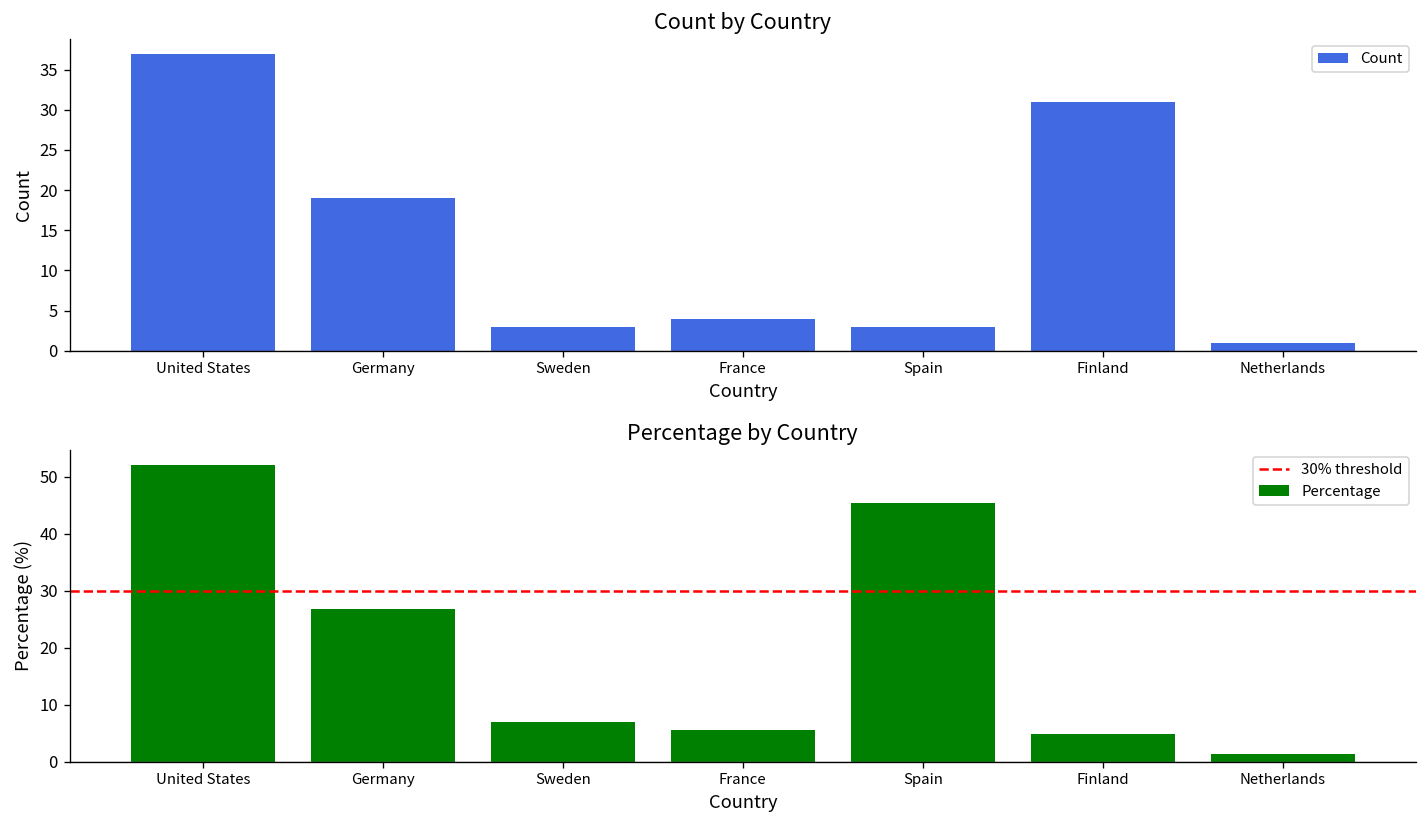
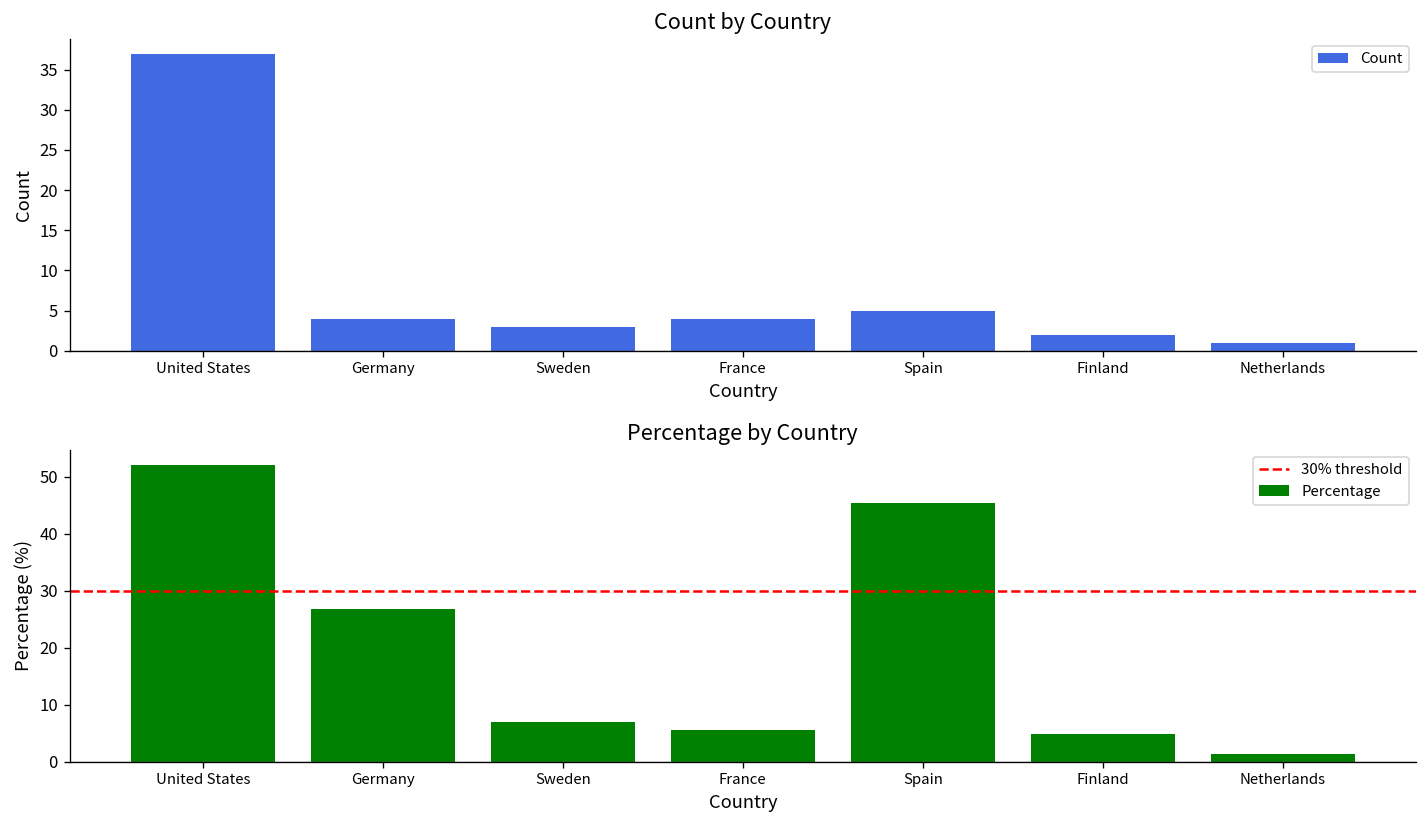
  {
    "Count by Country": {
      "United States": 37,
-     "Germany": 19,
+     "Germany": 4,
      "Sweden": 3,
      "France": 4,
-     "Spain": 3,
-     "Finland": 31,
+     "Spain": 5,
+     "Finland": 2,
      "Netherlands": 1
    },
    "Percentage by Country": {
      "United States": 52,
      "Germany": 27,
      "Sweden": 7,
      "France": 6,
      "Spain": 45,
      "Finland": 5,
      "Netherlands": 1
    }
  }
